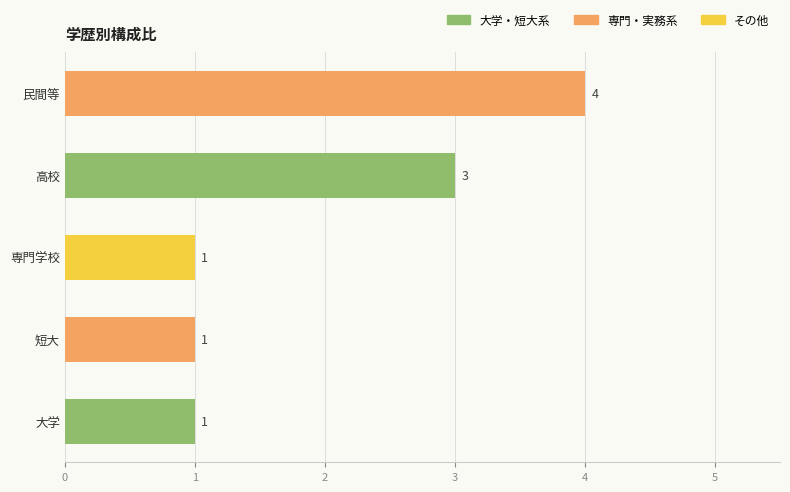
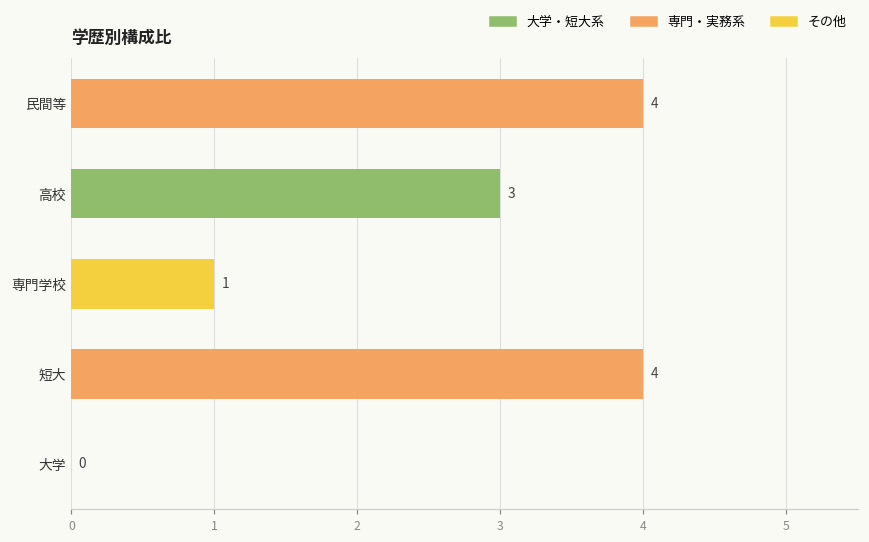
  {
    "民間等": 4,
    "高校": 3,
    "専門学校": 1,
-   "短大": 1,
-   "大学": 1
+   "短大": 4,
+   "大学": 0
  }
